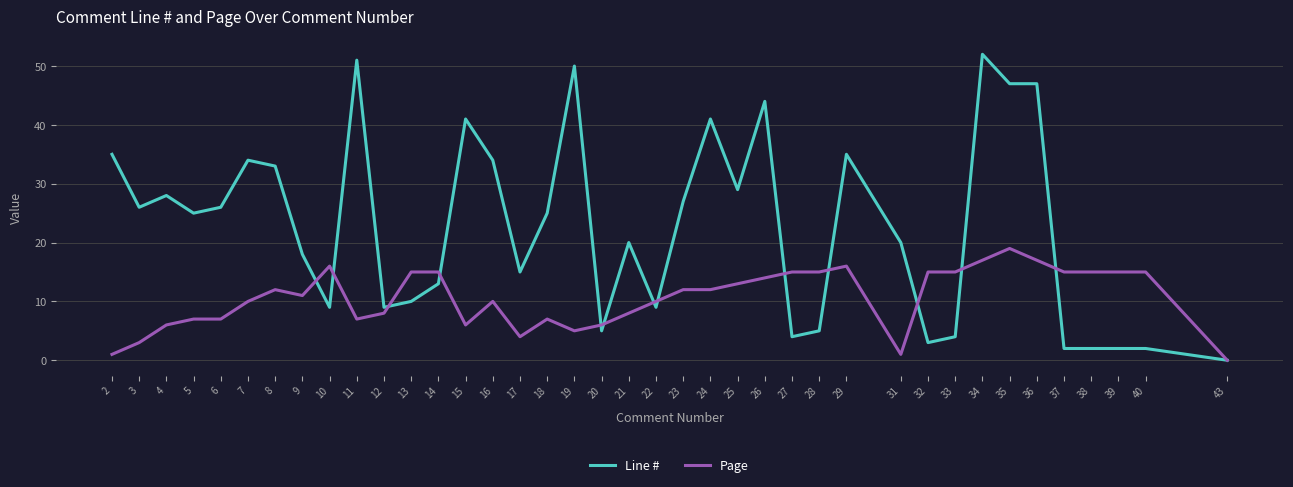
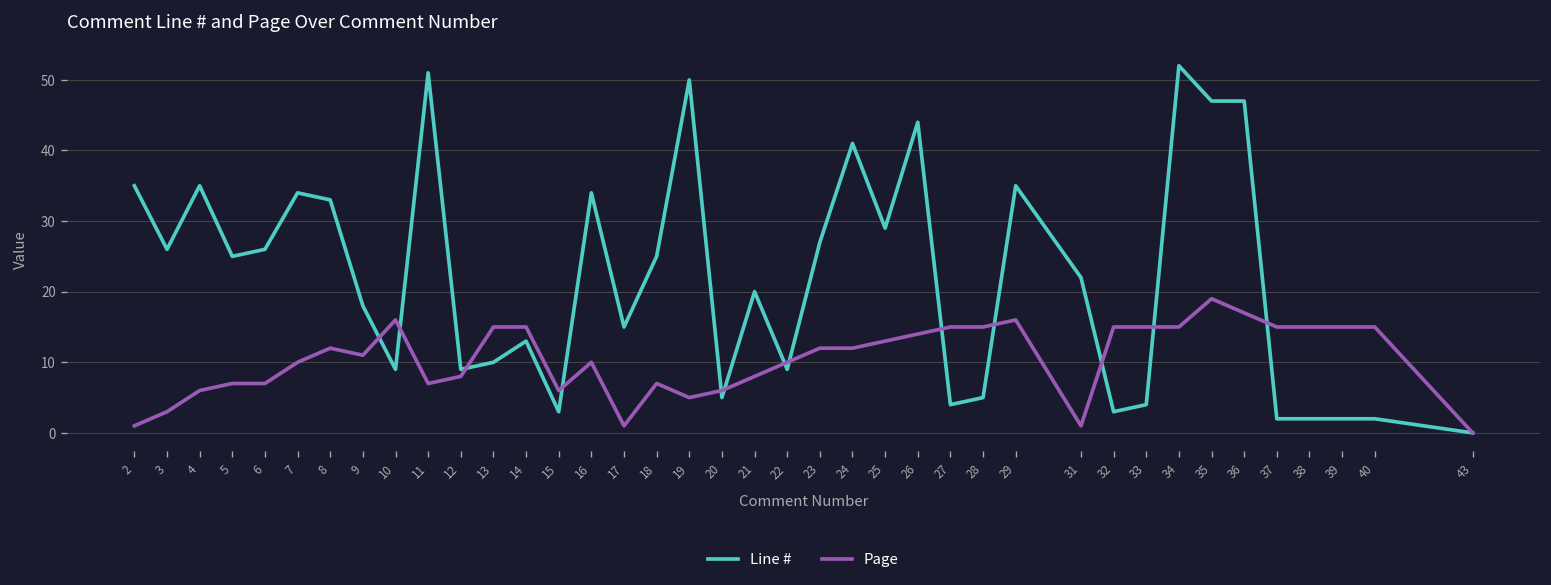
  {
    "Line #": {
      "2": 35,
      "3": 26,
-     "4": 28,
+     "4": 35,
      "5": 25,
      "6": 26,
      "7": 34,
      "8": 33,
      "9": 18,
      "10": 9,
      "11": 51,
      "12": 9,
      "13": 10,
      "14": 13,
-     "15": 41,
+     "15": 3,
      "16": 34,
      "17": 15,
      "18": 25,
      "19": 50,
      "20": 5,
      "21": 20,
      "22": 9,
      "23": 27,
      "24": 41,
      "25": 29,
      "26": 44,
      "27": 4,
      "28": 5,
      "29": 35,
-     "31": 20,
+     "31": 22,
      "32": 3,
      "33": 4,
      "34": 52,
      "35": 47,
      "36": 47,
      "37": 2,
      "38": 2,
      "39": 2,
      "40": 2
    },
    "Page": {
      "2": 1,
      "3": 3,
      "4": 6,
      "5": 7,
      "6": 7,
      "7": 10,
      "8": 12,
      "9": 11,
      "10": 16,
      "11": 7,
      "12": 8,
      "13": 15,
      "14": 15,
      "15": 6,
      "16": 10,
-     "17": 4,
+     "17": 1,
      "18": 7,
      "19": 5,
      "20": 6,
      "21": 8,
      "22": 10,
      "23": 12,
      "24": 12,
      "25": 13,
      "26": 14,
      "27": 15,
      "28": 15,
      "29": 16,
      "31": 1,
      "32": 15,
      "33": 15,
-     "34": 17,
+     "34": 15,
      "35": 19,
      "36": 17,
      "37": 15,
      "38": 15,
      "39": 15,
      "40": 15
    }
  }
